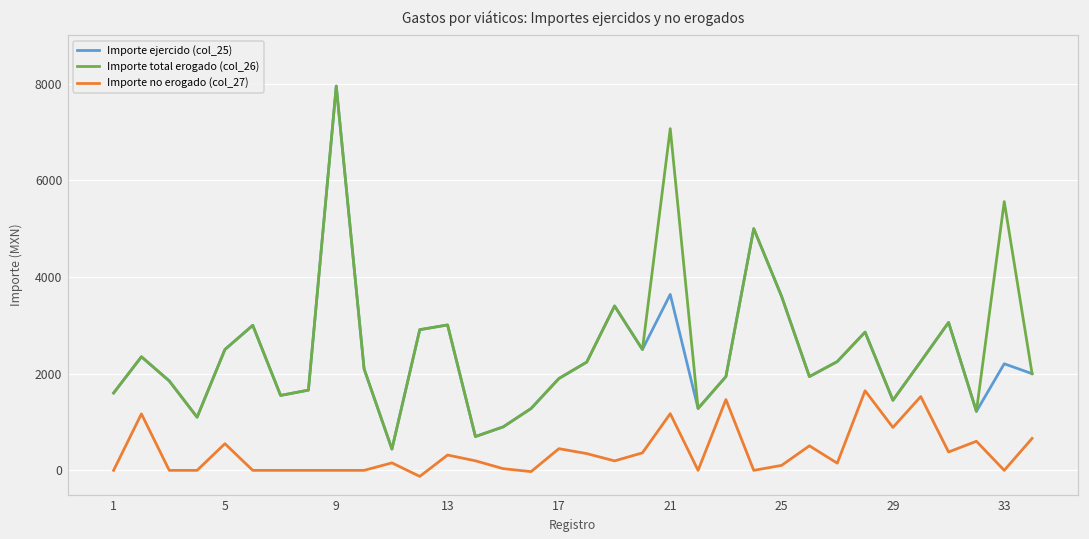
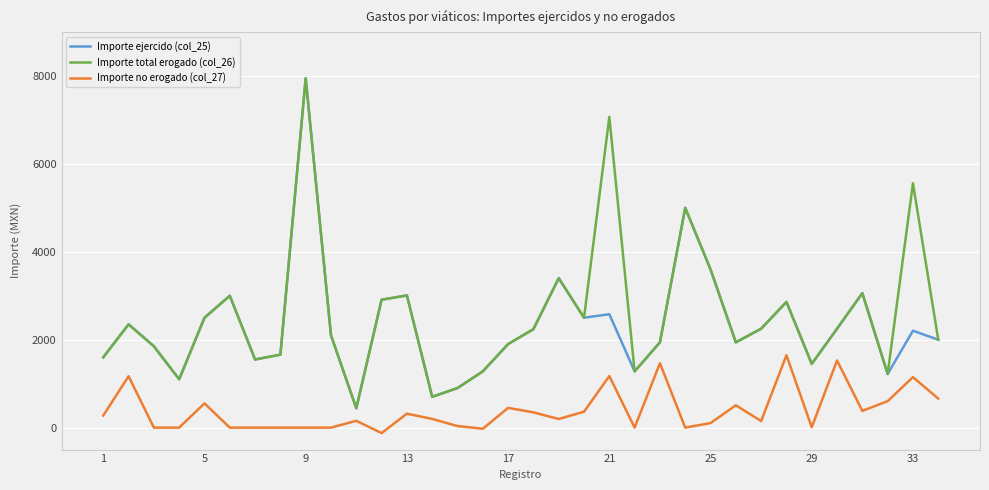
  {
    "Importe ejercido (col_25)": {
-     "21": 3600,
+     "21": 2600,
      "33": 2200
    },
    "Importe total erogado (col_26)": {
      "21": 7100,
      "33": 5600
    },
    "Importe no erogado (col_27)": {
-     "1": 0,
+     "1": 300,
      "5": 600,
      "9": 0,
      "13": 300,
      "17": 400,
      "21": 1200,
      "25": 100,
-     "29": 900,
-     "33": 0
+     "29": 0,
+     "33": 1100
    }
  }
